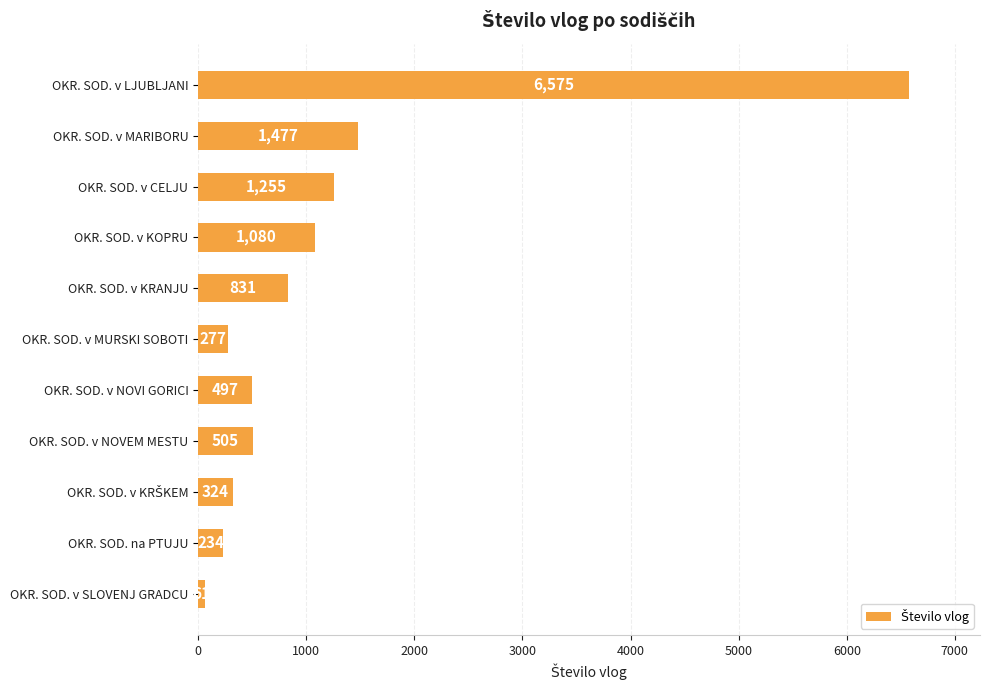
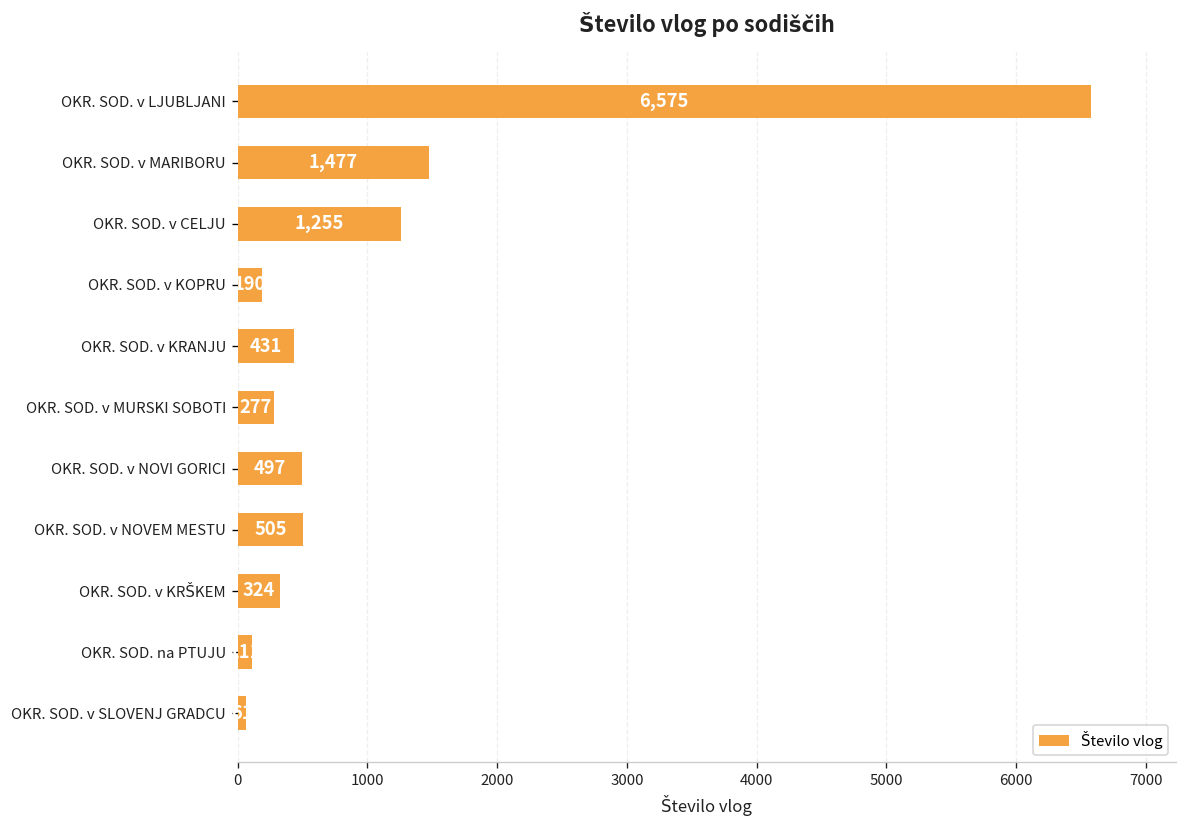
  {
    "OKR. SOD. v LJUBLJANI": "6,575",
    "OKR. SOD. v MARIBORU": "1,477",
    "OKR. SOD. v CELJU": "1,255",
-   "OKR. SOD. v KOPRU": "1,080",
-   "OKR. SOD. v KRANJU": "831",
+   "OKR. SOD. v KOPRU": "190",
+   "OKR. SOD. v KRANJU": "431",
    "OKR. SOD. v MURSKI SOBOTI": "277",
    "OKR. SOD. v NOVI GORICI": "497",
    "OKR. SOD. v NOVEM MESTU": "505",
    "OKR. SOD. v KRŠKEM": "324",
-   "OKR. SOD. na PTUJU": "230"
+   "OKR. SOD. na PTUJU": "110"
  }
